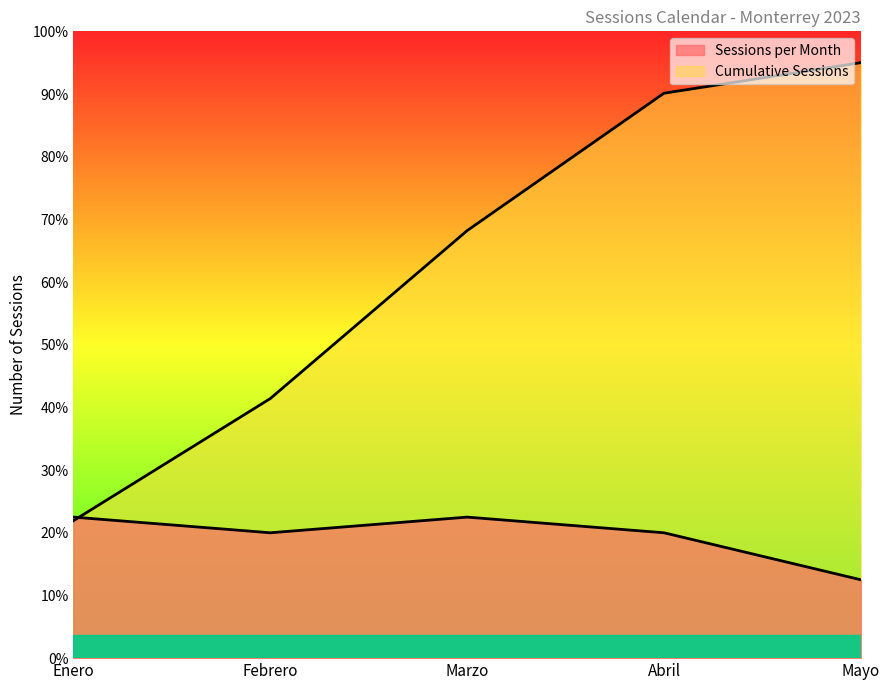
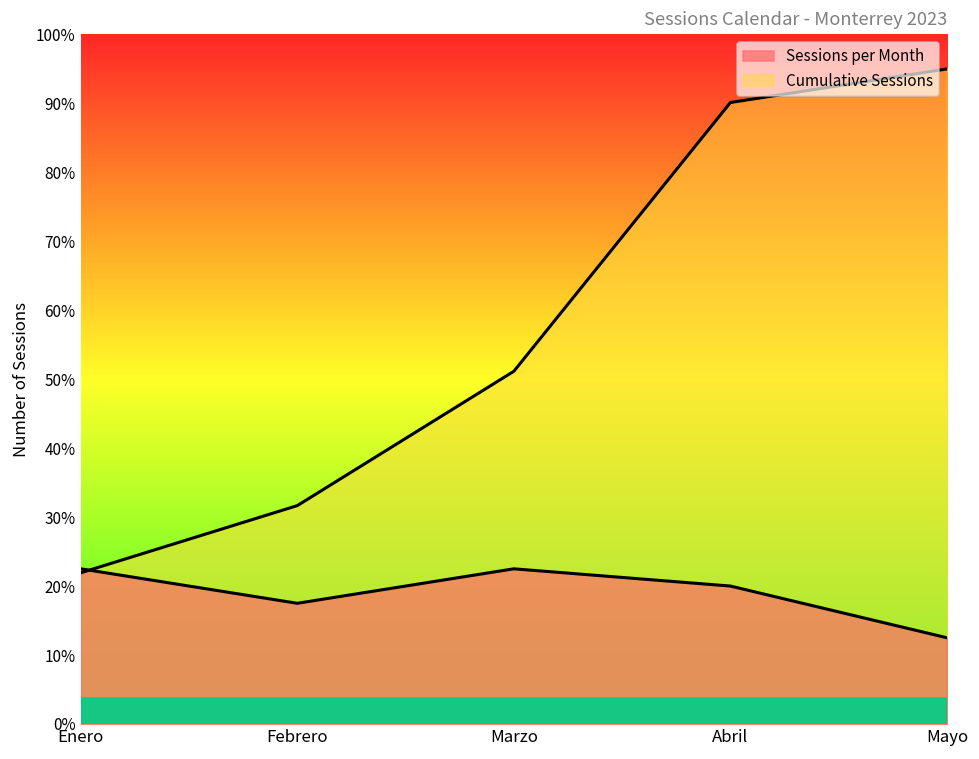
  {
    "Sessions per Month": {
      "Enero": "23%",
-     "Febrero": "20%",
+     "Febrero": "18%",
      "Marzo": "23%",
      "Abril": "20%",
      "Mayo": "13%"
    },
    "Cumulative Sessions": {
      "Enero": "22%",
-     "Febrero": "41%",
-     "Marzo": "68%",
+     "Febrero": "32%",
+     "Marzo": "51%",
      "Abril": "90%",
      "Mayo": "95%"
    }
  }
